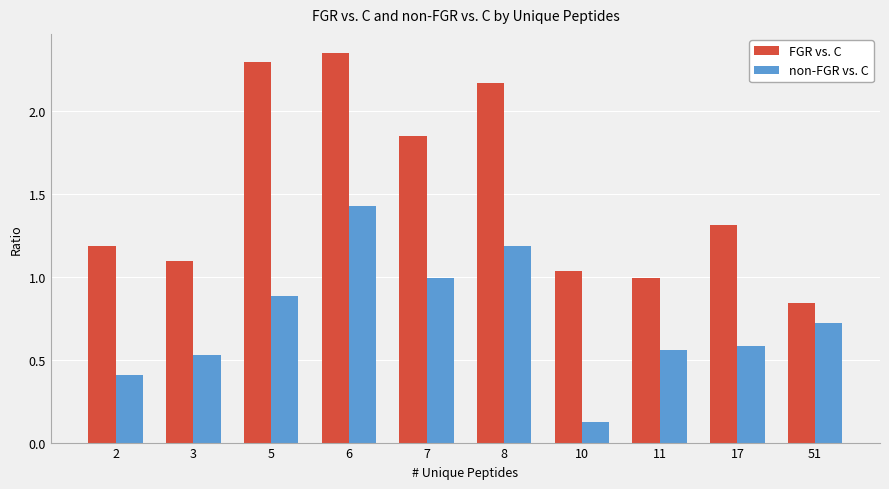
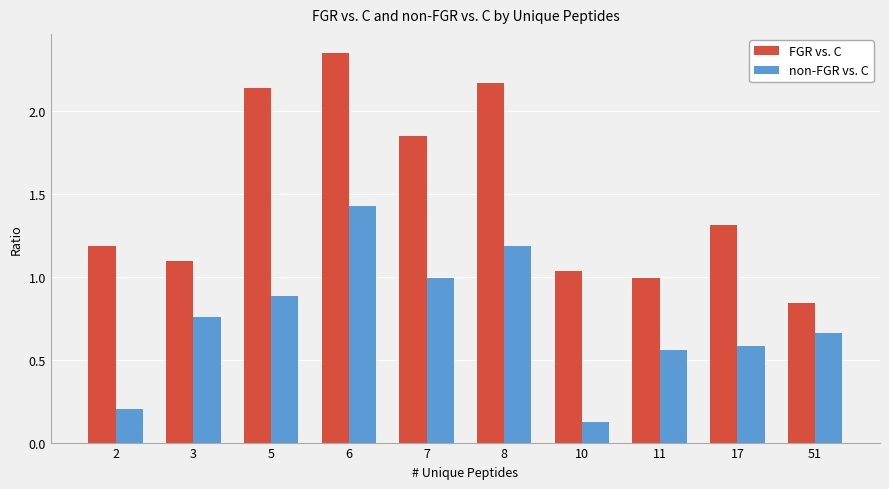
  {
    "FGR vs. C": {
      "2": 1.19,
      "3": 1.10,
-     "5": 2.30,
+     "5": 2.14,
      "6": 2.35,
      "7": 1.85,
      "8": 2.17,
      "10": 1.03,
      "11": 0.99,
      "17": 1.32,
      "51": 0.84
    },
    "non-FGR vs. C": {
-     "2": 0.41,
-     "3": 0.53,
+     "2": 0.20,
+     "3": 0.76,
      "5": 0.88,
      "6": 1.43,
      "7": 0.99,
      "8": 1.19,
      "10": 0.12,
      "11": 0.56,
      "17": 0.58,
-     "51": 0.72
+     "51": 0.66
    }
  }
